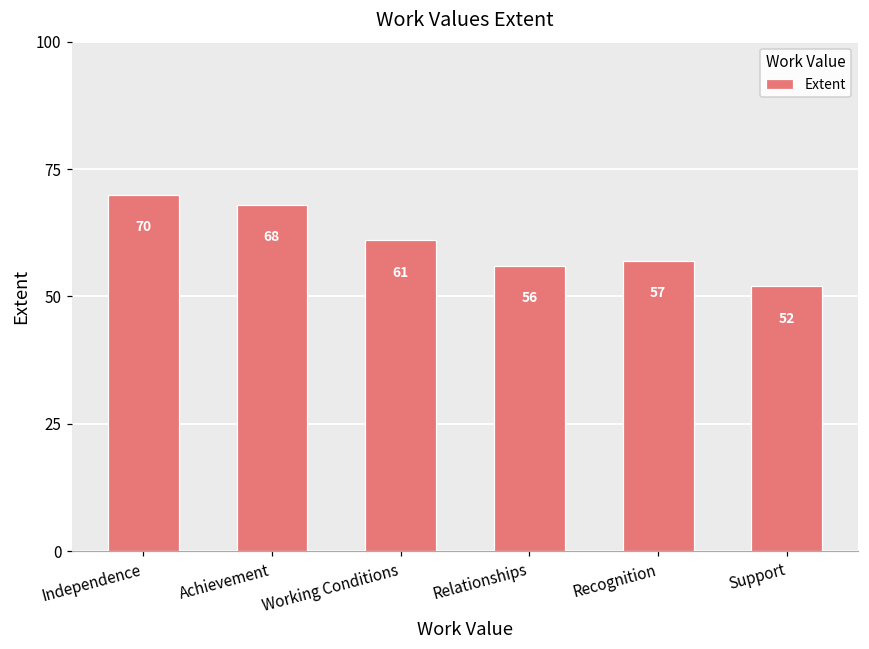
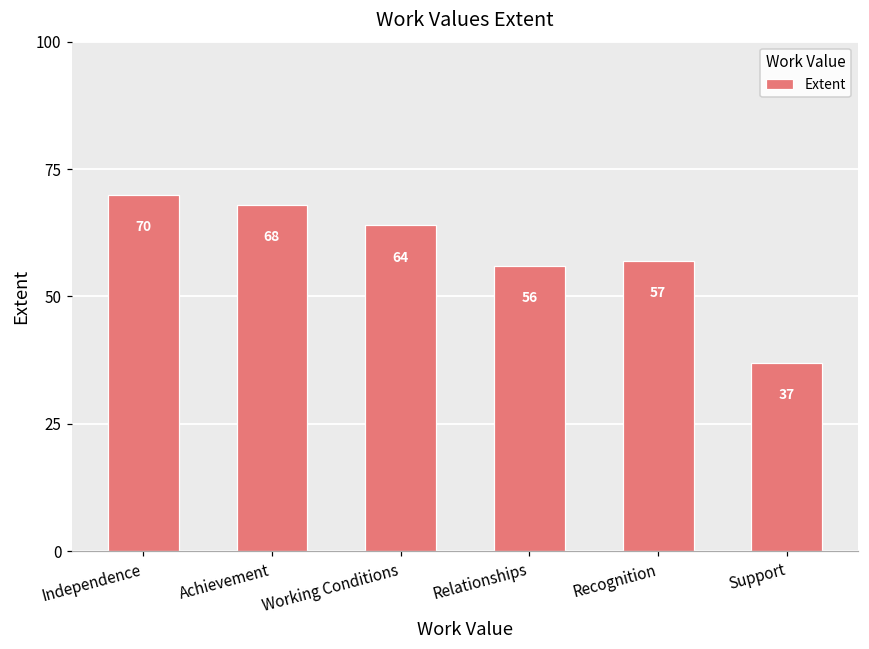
  {
    "Independence": 70,
    "Achievement": 68,
-   "Working Conditions": 61,
+   "Working Conditions": 64,
    "Relationships": 56,
    "Recognition": 57,
-   "Support": 52
+   "Support": 37
  }
